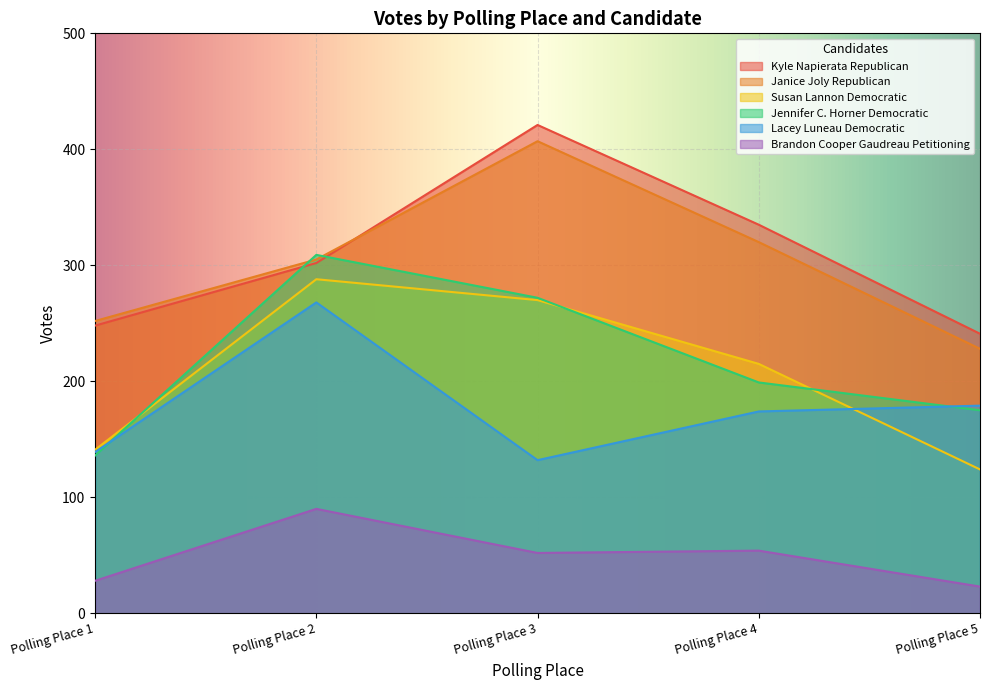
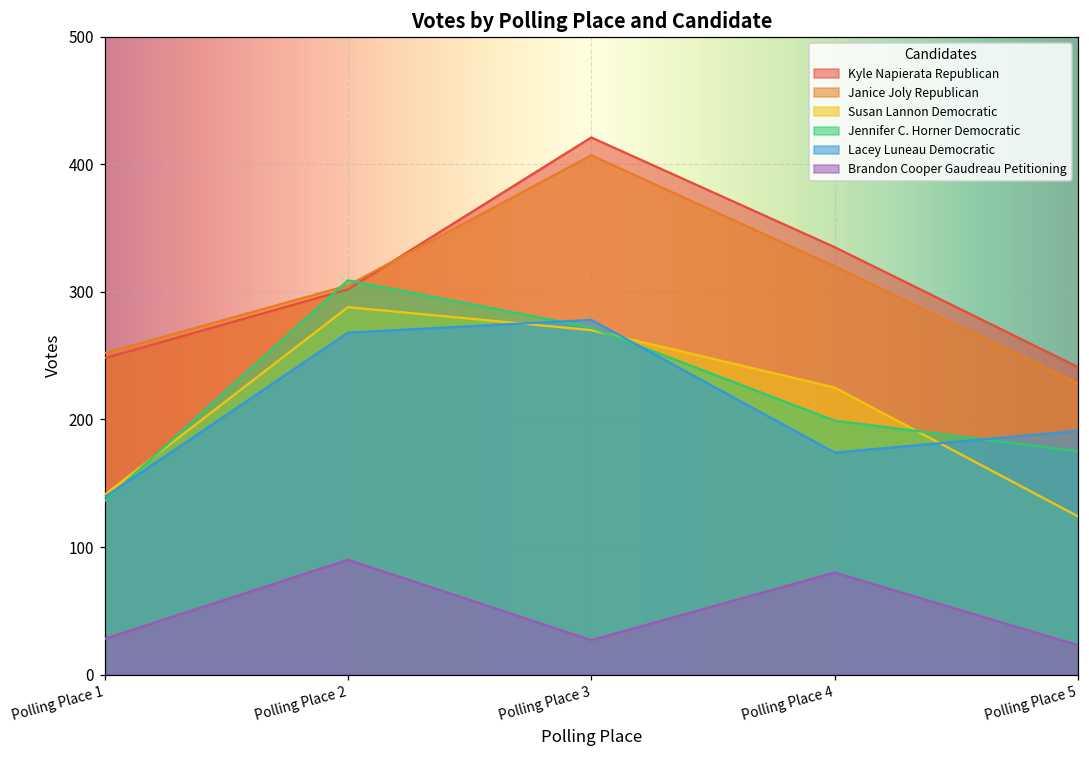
  {
    "Susan Lannon Democratic": {
      "Polling Place 2": 288,
-     "Polling Place 4": 215,
+     "Polling Place 4": 225,
      "Polling Place 5": 124
    },
    "Jennifer C. Horner Democratic": {
      "Polling Place 1": 136,
      "Polling Place 2": 309,
      "Polling Place 4": 199,
      "Polling Place 5": 175
    },
    "Lacey Luneau Democratic": {
      "Polling Place 2": 268,
-     "Polling Place 3": 132,
+     "Polling Place 3": 278,
      "Polling Place 4": 174,
-     "Polling Place 5": 179
+     "Polling Place 5": 191
    },
    "Brandon Cooper Gaudreau Petitioning": {
      "Polling Place 1": 28,
      "Polling Place 2": 90,
-     "Polling Place 3": 52,
-     "Polling Place 4": 54,
+     "Polling Place 3": 27,
+     "Polling Place 4": 80,
      "Polling Place 5": 23
    }
  }
